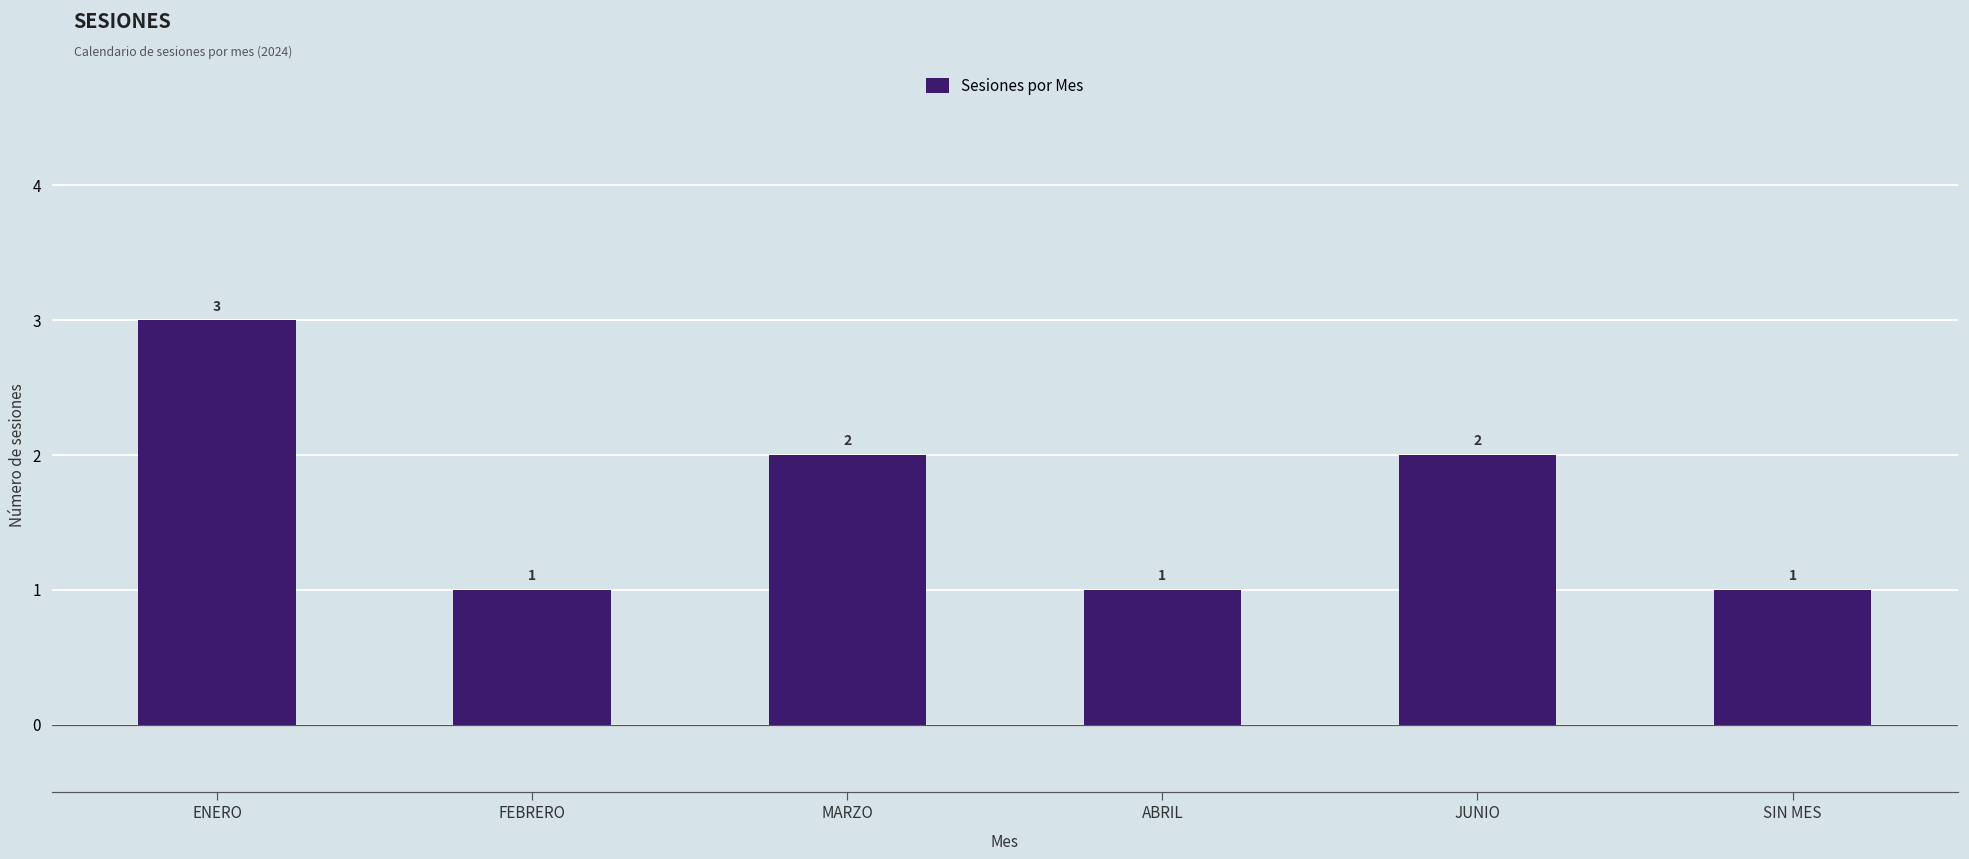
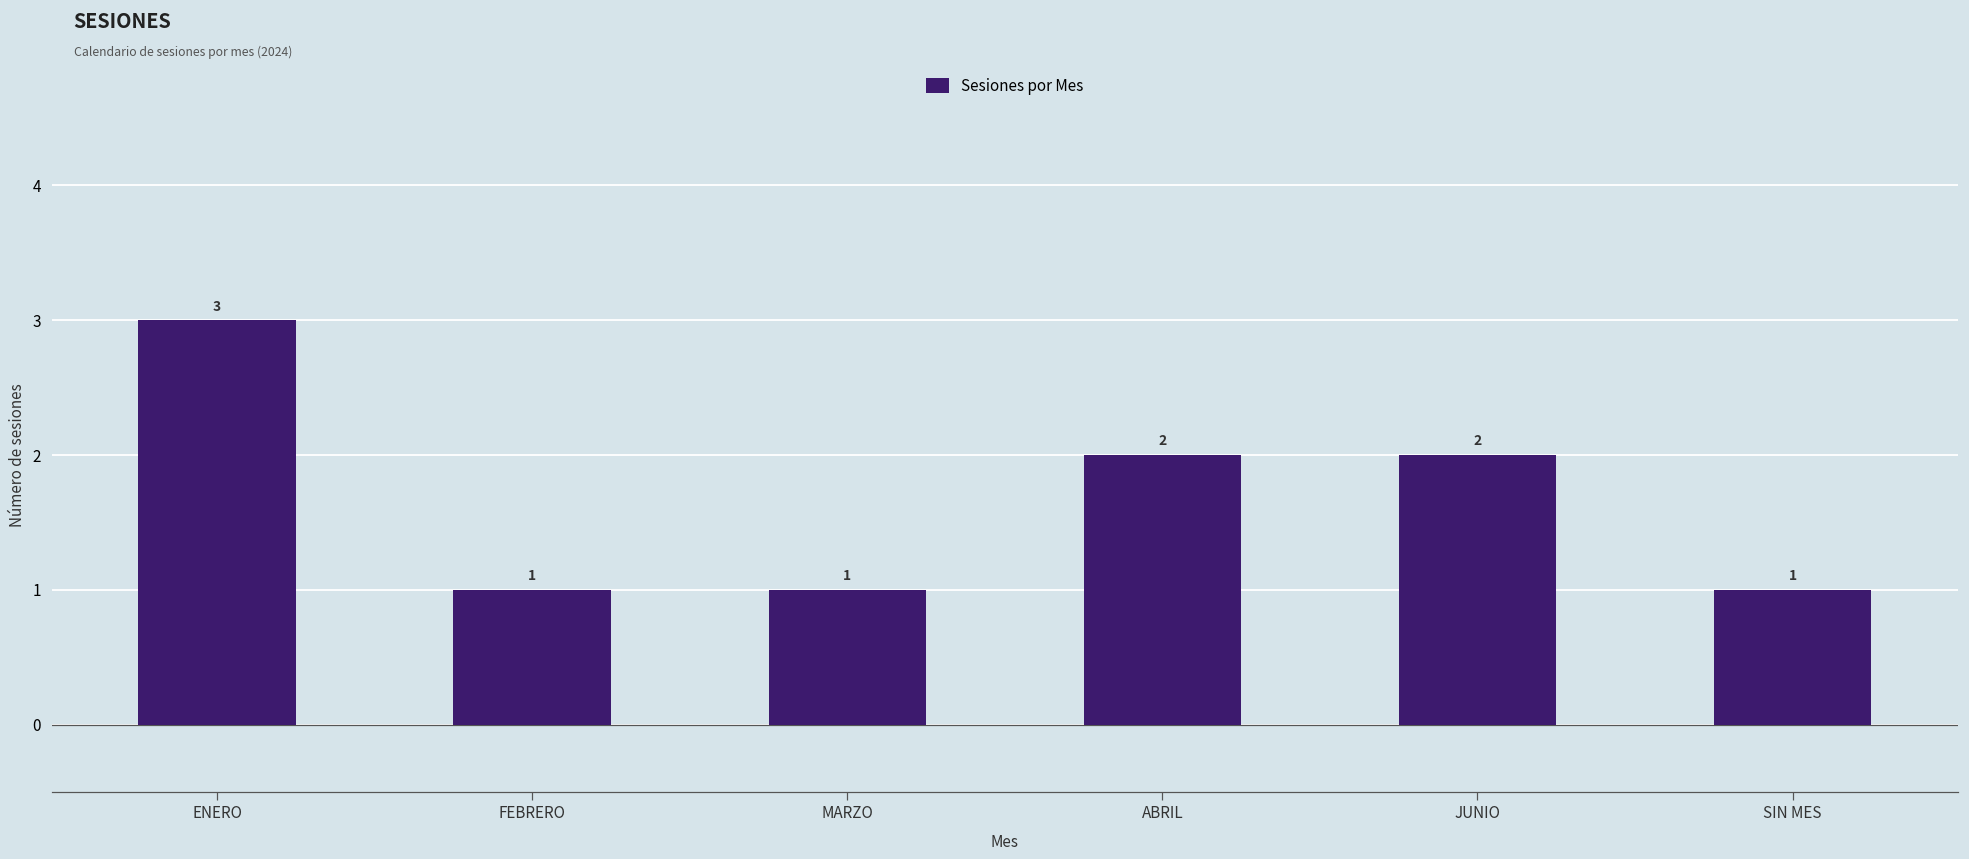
  {
    "ENERO": 3,
    "FEBRERO": 1,
-   "MARZO": 2,
-   "ABRIL": 1,
+   "MARZO": 1,
+   "ABRIL": 2,
    "JUNIO": 2,
    "SIN MES": 1
  }
